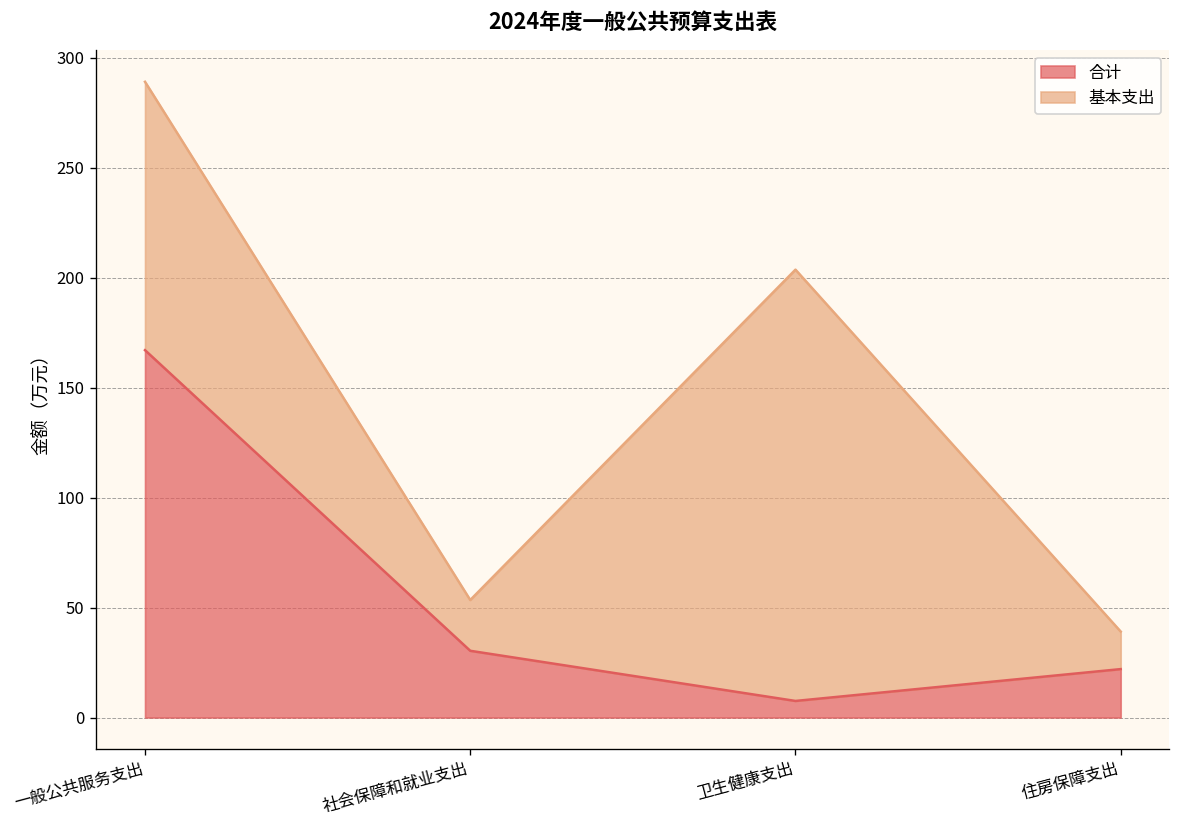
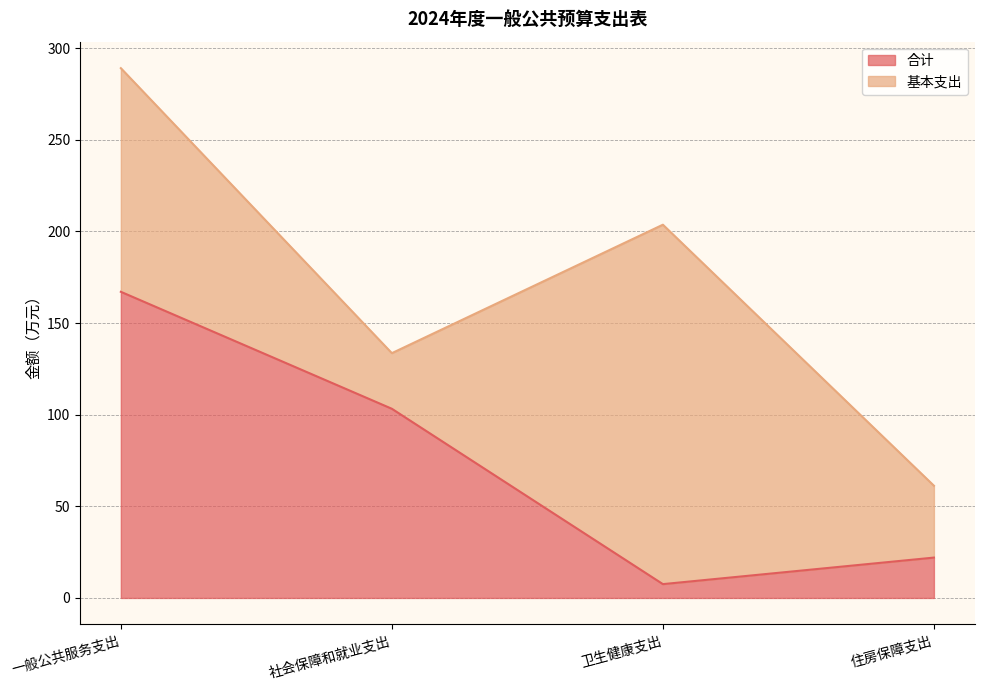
  {
    "合计": {
      "一般公共服务支出": 167,
-     "社会保障和就业支出": 30,
+     "社会保障和就业支出": 103,
      "卫生健康支出": 8,
      "住房保障支出": 22
    },
    "基本支出": {
      "一般公共服务支出": 122,
-     "社会保障和就业支出": 23,
+     "社会保障和就业支出": 30,
      "卫生健康支出": 196,
-     "住房保障支出": 17
+     "住房保障支出": 39
    }
  }
